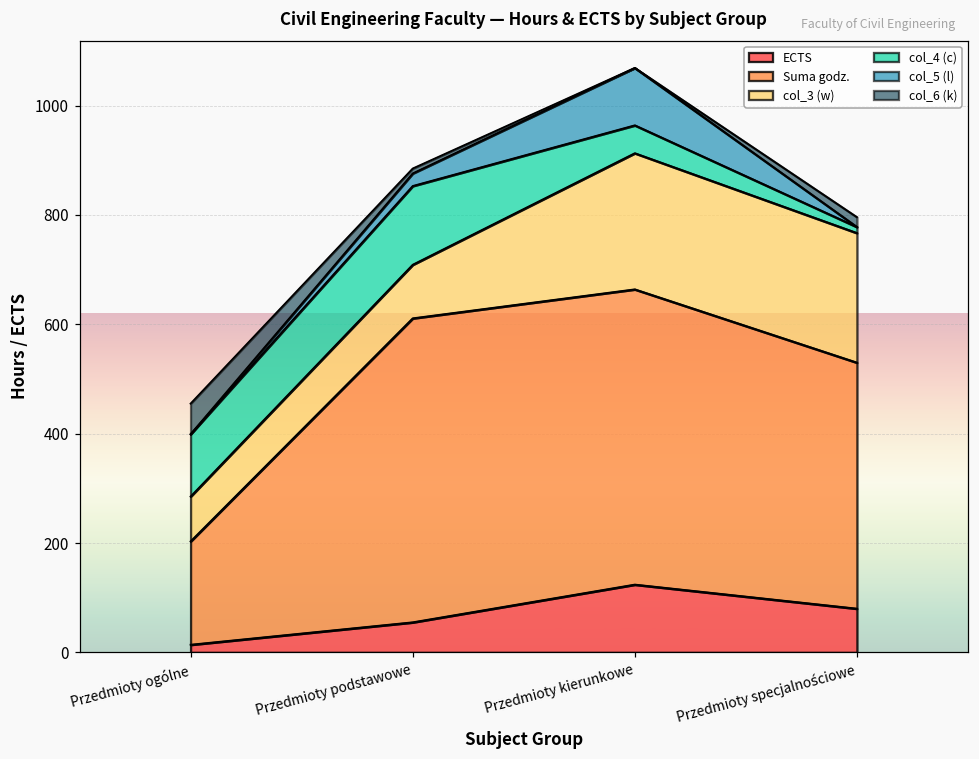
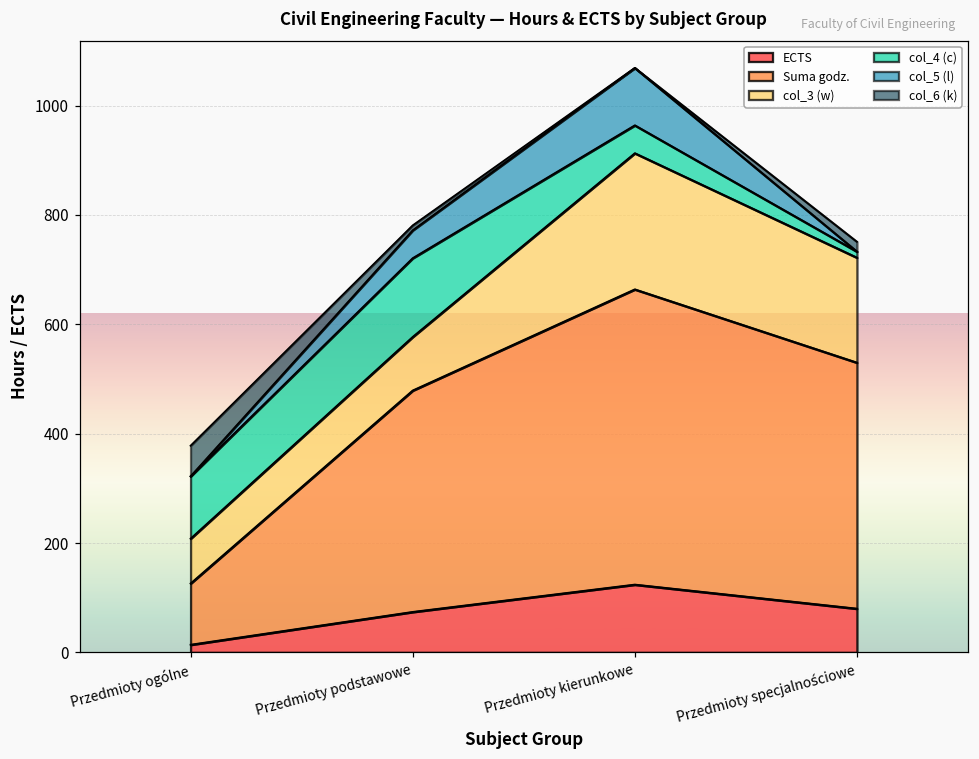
  {
    "ECTS": {
      "Przedmioty ogólne": 10,
-     "Przedmioty podstawowe": 60,
+     "Przedmioty podstawowe": 70,
      "Przedmioty kierunkowe": 120,
      "Przedmioty specjalnościowe": 80
    },
    "Suma godz.": {
-     "Przedmioty ogólne": 190,
-     "Przedmioty podstawowe": 560,
+     "Przedmioty ogólne": 110,
+     "Przedmioty podstawowe": 410,
      "Przedmioty kierunkowe": 540,
      "Przedmioty specjalnościowe": 450
    },
    "col_3 (w)": {
      "Przedmioty ogólne": 80,
      "Przedmioty podstawowe": 100,
      "Przedmioty kierunkowe": 250,
-     "Przedmioty specjalnościowe": 240
+     "Przedmioty specjalnościowe": 190
    },
    "col_4 (c)": {
      "Przedmioty podstawowe": 140,
      "Przedmioty kierunkowe": 50
    },
    "col_5 (l)": {
-     "Przedmioty podstawowe": 20
+     "Przedmioty podstawowe": 50
    },
    "col_6 (k)": {
      "Przedmioty ogólne": 60,
      "Przedmioty podstawowe": 10,
      "Przedmioty specjalnościowe": 20
    }
  }
